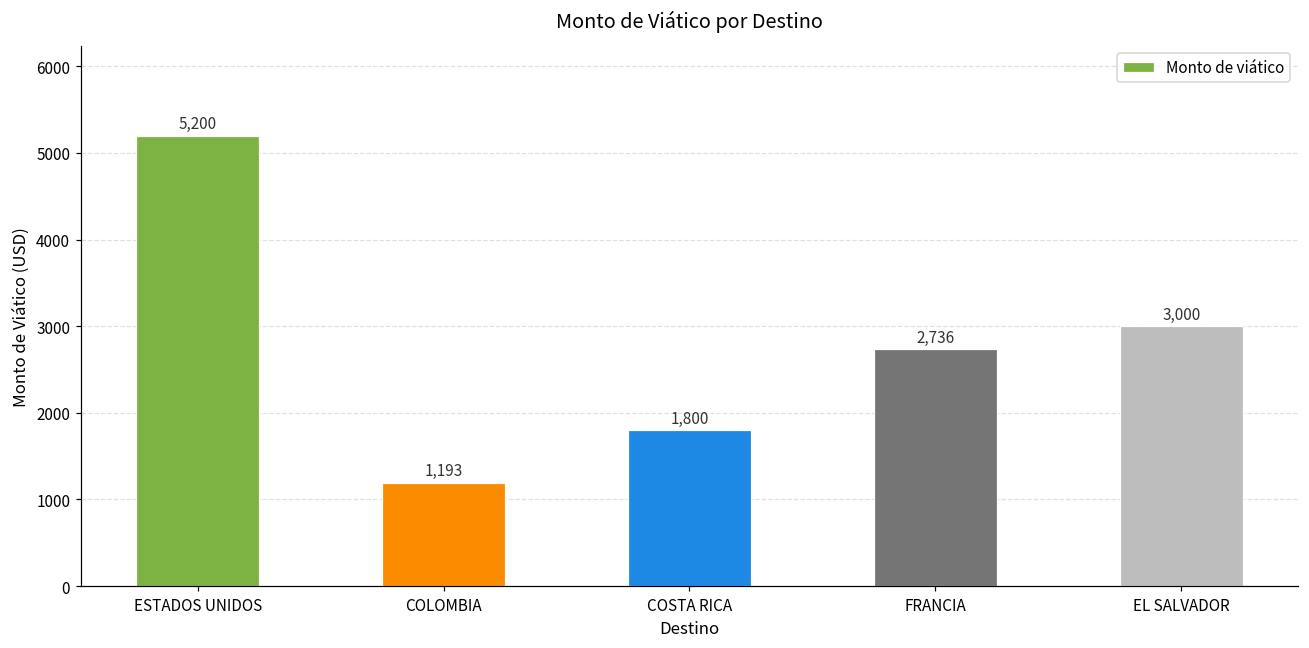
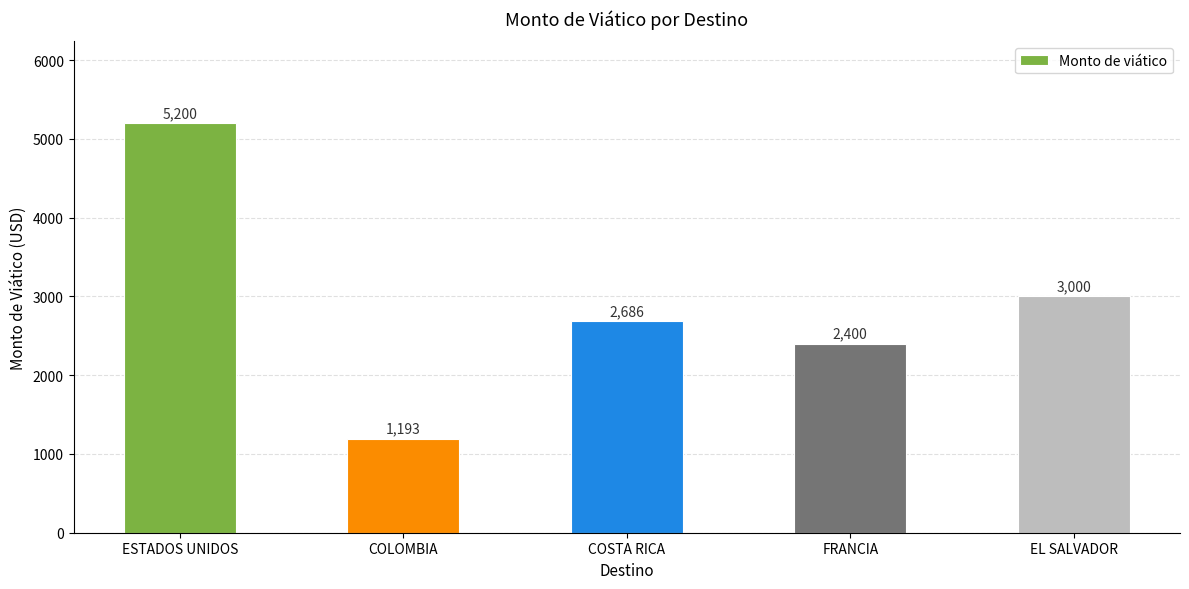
  {
    "ESTADOS UNIDOS": "5,200",
    "COLOMBIA": "1,193",
-   "COSTA RICA": "1,800",
-   "FRANCIA": "2,736",
+   "COSTA RICA": "2,686",
+   "FRANCIA": "2,400",
    "EL SALVADOR": "3,000"
  }
